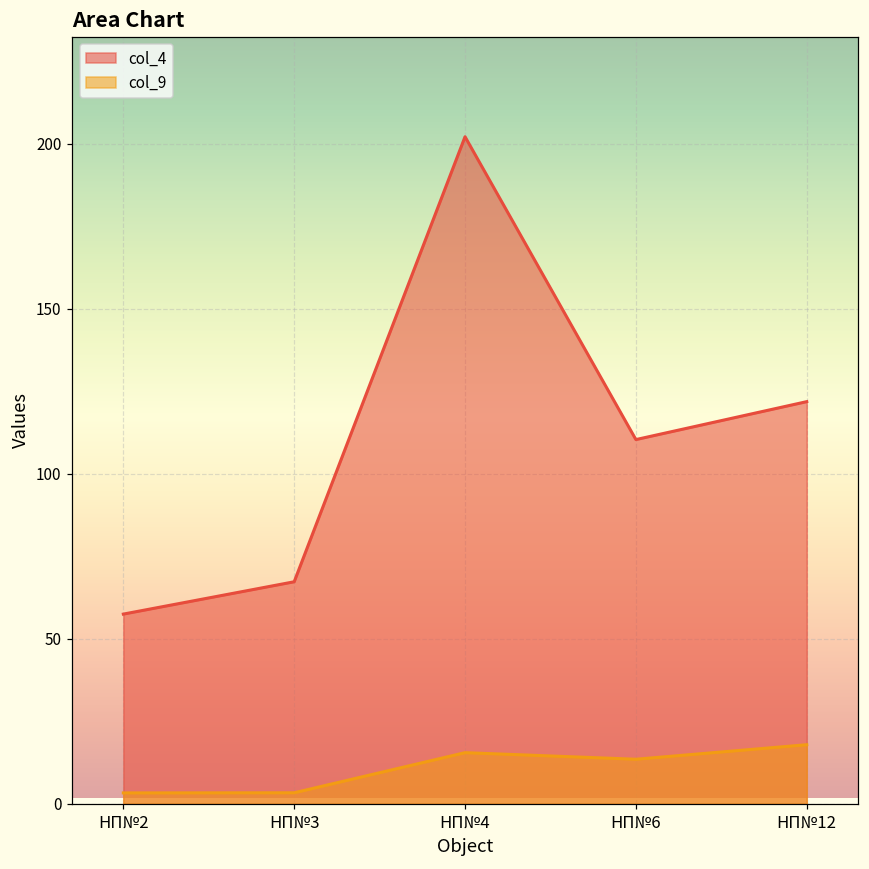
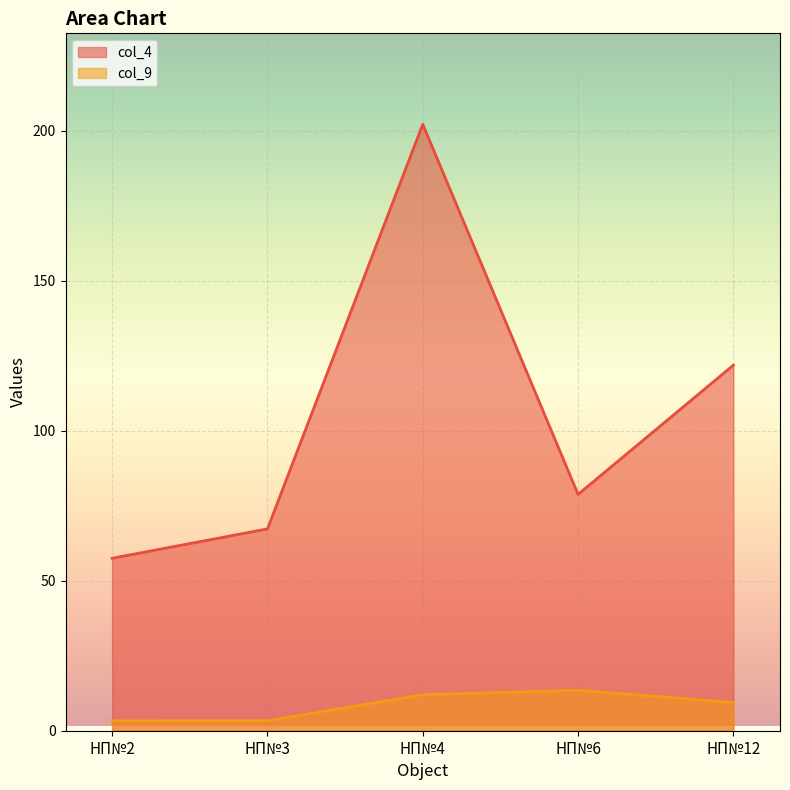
  {
    "col_4": {
      "НП№2": 58,
      "НП№3": 67,
      "НП№4": 202,
-     "НП№6": 110,
+     "НП№6": 79,
      "НП№12": 122
    },
    "col_9": {
      "НП№2": 3,
      "НП№3": 3,
-     "НП№4": 16,
+     "НП№4": 12,
      "НП№6": 14,
-     "НП№12": 18
+     "НП№12": 9
    }
  }
